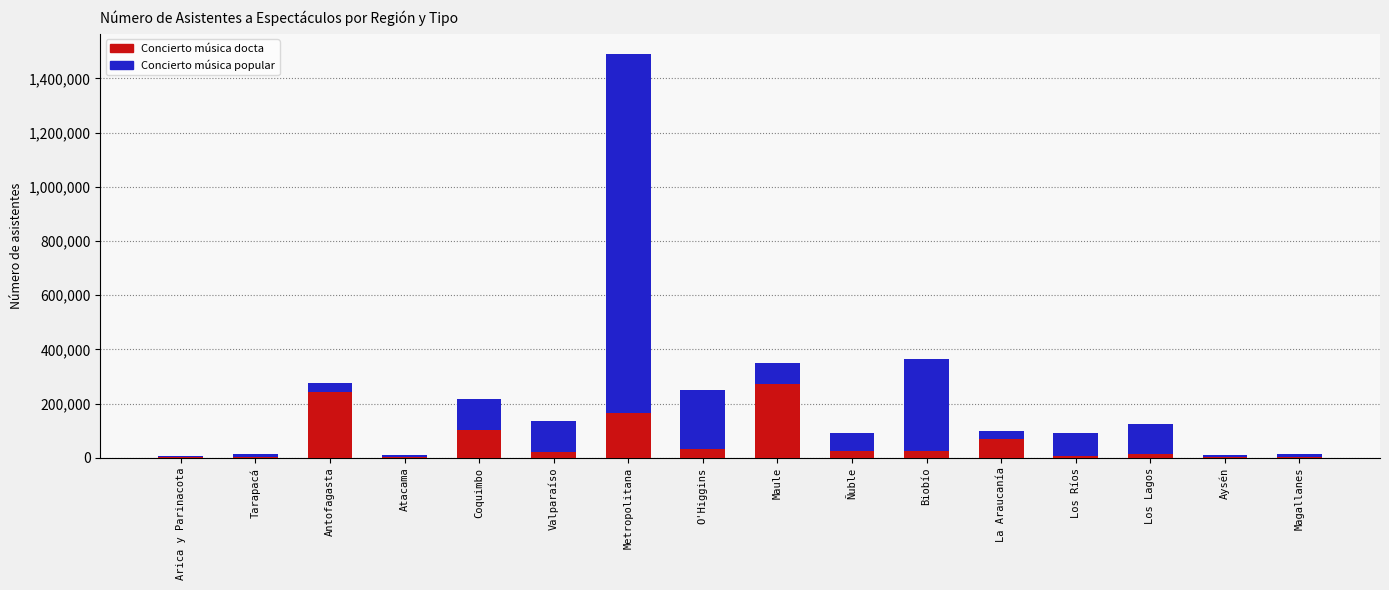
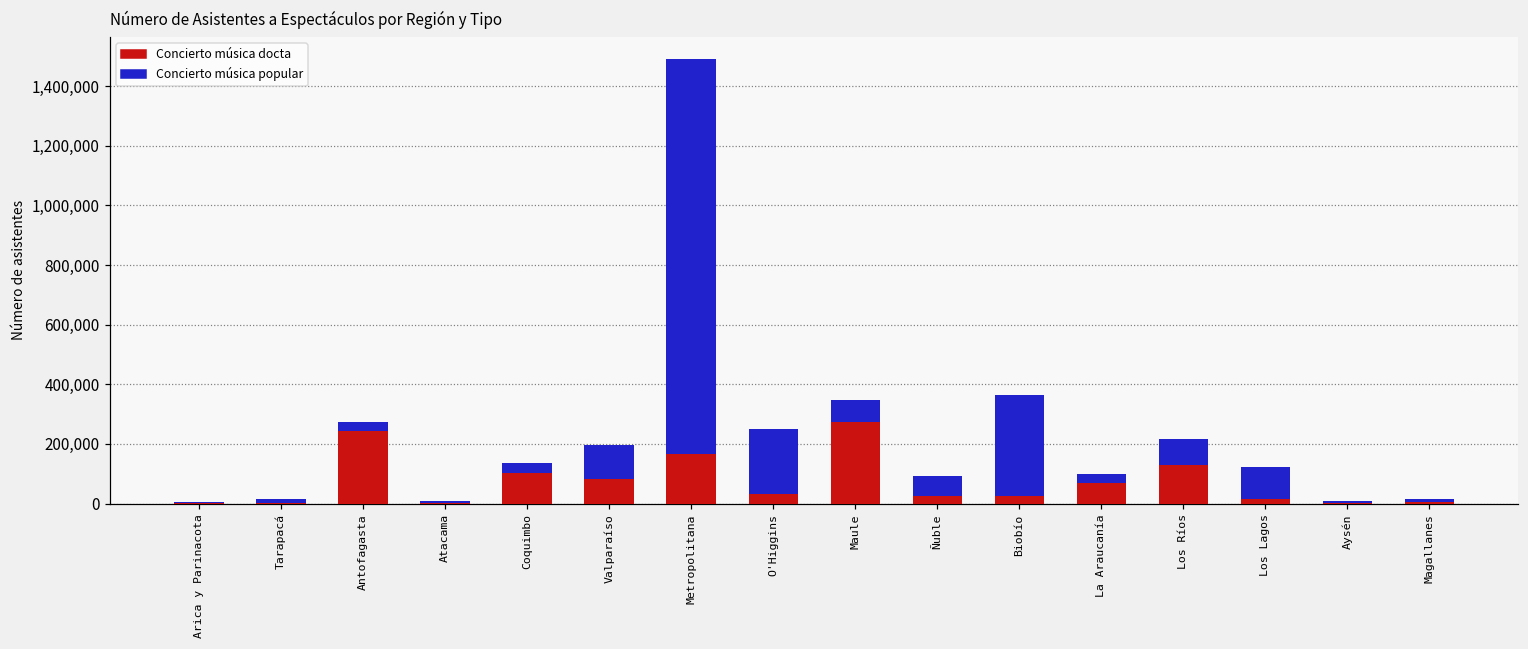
  {
    "Concierto música docta": {
      "Antofagasta": "240,000",
      "Coquimbo": "100,000",
-     "Valparaíso": "20,000",
+     "Valparaíso": "80,000",
      "Metropolitana": "170,000",
      "O'Higgins": "30,000",
      "Maule": "270,000",
      "Ñuble": "20,000",
      "Biobío": "30,000",
      "La Araucanía": "70,000",
-     "Los Ríos": "10,000",
+     "Los Ríos": "130,000",
      "Los Lagos": "20,000"
    },
    "Concierto música popular": {
      "Tarapacá": "10,000",
      "Antofagasta": "30,000",
-     "Coquimbo": "120,000",
+     "Coquimbo": "40,000",
      "Valparaíso": "110,000",
      "Metropolitana": "1,320,000",
      "O'Higgins": "220,000",
      "Maule": "80,000",
      "Ñuble": "70,000",
      "Biobío": "340,000",
      "La Araucanía": "30,000",
      "Los Ríos": "80,000",
      "Los Lagos": "110,000",
      "Magallanes": "10,000"
    }
  }
